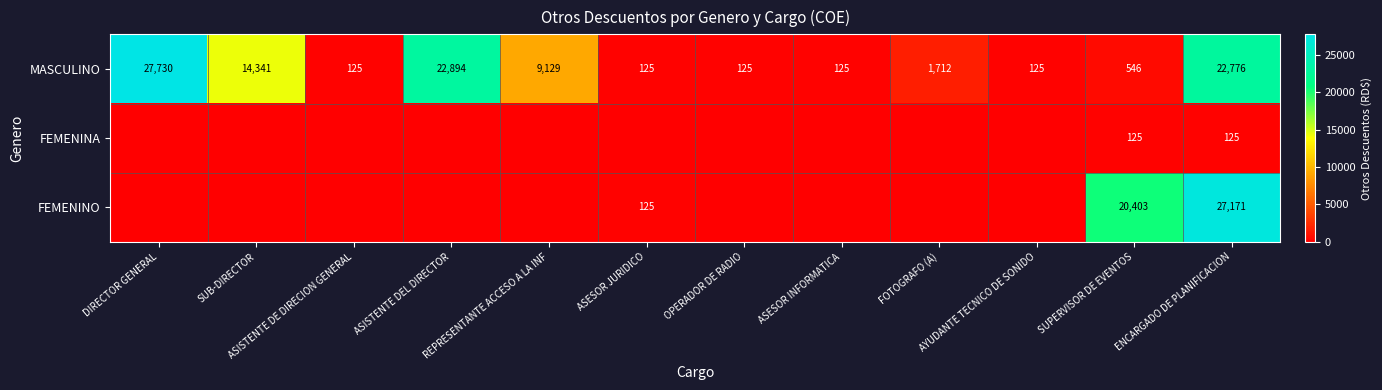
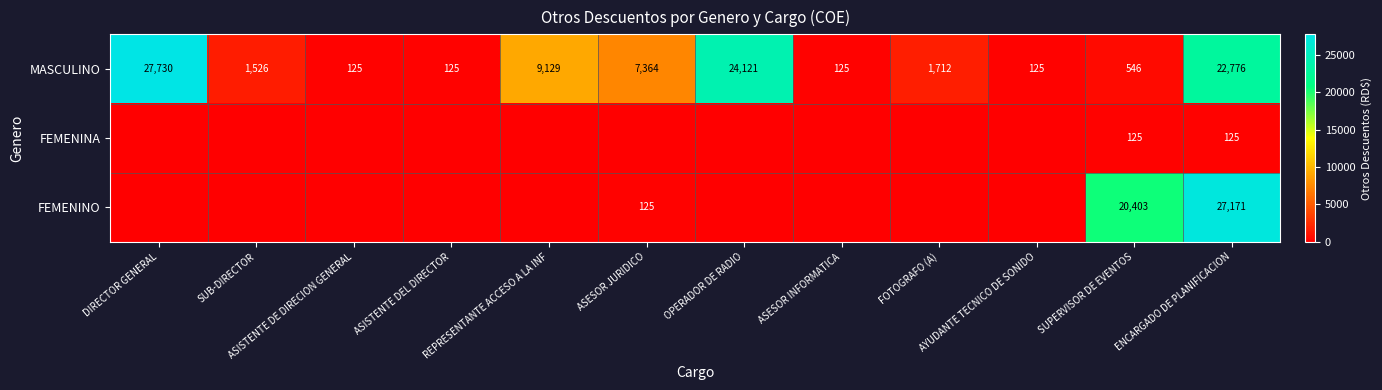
  {
    "MASCULINO": {
      "DIRECTOR GENERAL": "27,730",
-     "SUB-DIRECTOR": "14,341",
+     "SUB-DIRECTOR": "1,526",
      "ASISTENTE DE DIRECION GENERAL": "125",
-     "ASISTENTE DEL DIRECTOR": "22,894",
+     "ASISTENTE DEL DIRECTOR": "125",
      "REPRESENTANTE ACCESO A LA INF": "9,129",
-     "ASESOR JURIDICO": "125",
-     "OPERADOR DE RADIO": "125",
+     "ASESOR JURIDICO": "7,364",
+     "OPERADOR DE RADIO": "24,121",
      "ASESOR INFORMATICA": "125",
      "FOTOGRAFO (A)": "1,712",
      "AYUDANTE TECNICO DE SONIDO": "125",
      "SUPERVISOR DE EVENTOS": "546",
      "ENCARGADO DE PLANIFICACION": "22,776"
    },
    "FEMENINA": {
      "SUPERVISOR DE EVENTOS": "125",
      "ENCARGADO DE PLANIFICACION": "125"
    },
    "FEMENINO": {
      "ASESOR JURIDICO": "125",
      "SUPERVISOR DE EVENTOS": "20,403",
      "ENCARGADO DE PLANIFICACION": "27,171"
    }
  }
